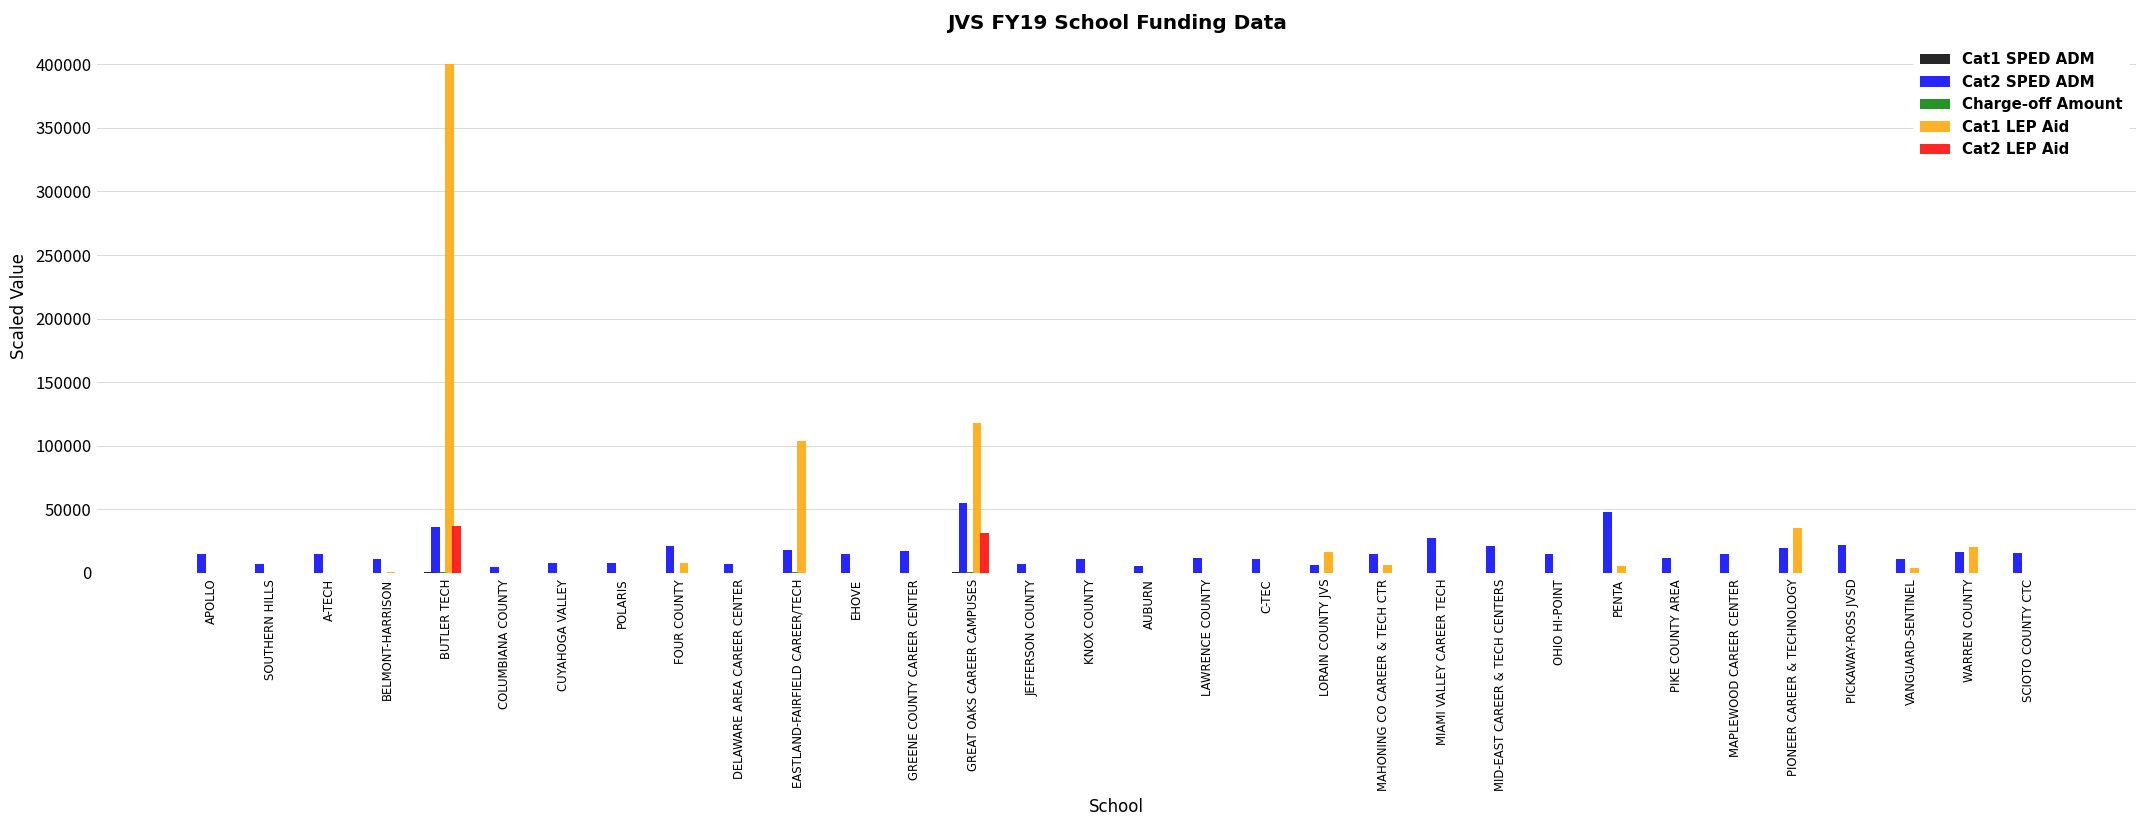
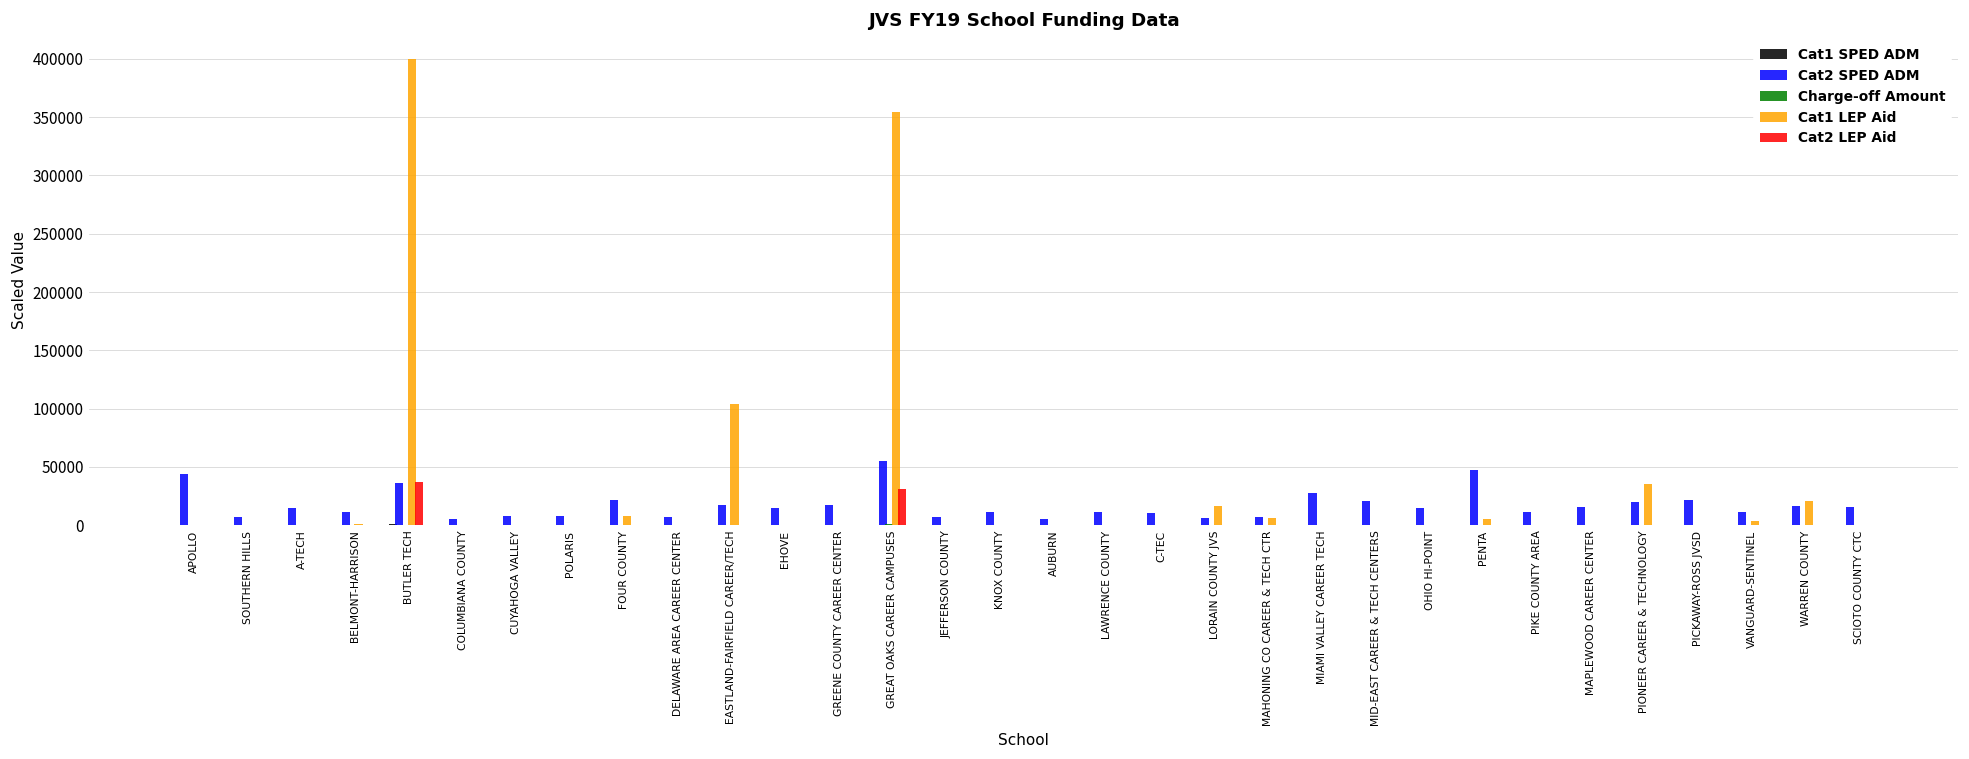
  {
    "Cat1 SPED ADM": {
      "CUYAHOGA VALLEY": 0,
      "DELAWARE AREA CAREER CENTER": 0,
      "EASTLAND-FAIRFIELD CAREER/TECH": 0,
      "KNOX COUNTY": 0,
      "AUBURN": 0,
      "LORAIN COUNTY JVS": 0,
      "MAHONING CO CAREER & TECH CTR": 0,
      "MID-EAST CAREER & TECH CENTERS": 0,
      "MAPLEWOOD CAREER CENTER": 0
    },
    "Cat2 SPED ADM": {
-     "APOLLO": 15000,
+     "APOLLO": 44000,
      "SOUTHERN HILLS": 7000,
      "A-TECH": 15000,
      "BELMONT-HARRISON": 11000,
      "BUTLER TECH": 36000,
      "COLUMBIANA COUNTY": 5000,
      "CUYAHOGA VALLEY": 8000,
      "POLARIS": 8000,
      "FOUR COUNTY": 21000,
      "DELAWARE AREA CAREER CENTER": 7000,
      "EASTLAND-FAIRFIELD CAREER/TECH": 18000,
      "EHOVE": 15000,
      "GREENE COUNTY CAREER CENTER": 17000,
      "GREAT OAKS CAREER CAMPUSES": 55000,
      "JEFFERSON COUNTY": 7000,
      "KNOX COUNTY": 11000,
      "AUBURN": 5000,
      "LAWRENCE COUNTY": 12000,
      "C-TEC": 11000,
      "LORAIN COUNTY JVS": 6000,
-     "MAHONING CO CAREER & TECH CTR": 15000,
+     "MAHONING CO CAREER & TECH CTR": 7000,
      "MIAMI VALLEY CAREER TECH": 28000,
      "MID-EAST CAREER & TECH CENTERS": 21000,
      "OHIO HI-POINT": 15000,
      "PENTA": 48000,
      "PIKE COUNTY AREA": 12000,
      "MAPLEWOOD CAREER CENTER": 15000,
      "PIONEER CAREER & TECHNOLOGY": 20000,
      "PICKAWAY-ROSS JVSD": 22000,
      "VANGUARD-SENTINEL": 11000,
      "WARREN COUNTY": 17000,
      "SCIOTO COUNTY CTC": 16000
    },
    "Cat1 LEP Aid": {
      "APOLLO": 0,
      "SOUTHERN HILLS": 0,
      "A-TECH": 0,
      "BUTLER TECH": 400000,
      "COLUMBIANA COUNTY": 0,
      "POLARIS": 0,
      "FOUR COUNTY": 8000,
      "DELAWARE AREA CAREER CENTER": 0,
      "EASTLAND-FAIRFIELD CAREER/TECH": 104000,
      "EHOVE": 0,
      "GREENE COUNTY CAREER CENTER": 0,
-     "GREAT OAKS CAREER CAMPUSES": 118000,
+     "GREAT OAKS CAREER CAMPUSES": 355000,
      "JEFFERSON COUNTY": 0,
      "KNOX COUNTY": 0,
      "AUBURN": 0,
      "LAWRENCE COUNTY": 0,
      "C-TEC": 0,
      "LORAIN COUNTY JVS": 16000,
      "MAHONING CO CAREER & TECH CTR": 6000,
      "MIAMI VALLEY CAREER TECH": 0,
      "MID-EAST CAREER & TECH CENTERS": 0,
      "OHIO HI-POINT": 0,
      "PENTA": 5000,
      "PIKE COUNTY AREA": 0,
      "MAPLEWOOD CAREER CENTER": 0,
      "PIONEER CAREER & TECHNOLOGY": 36000,
      "PICKAWAY-ROSS JVSD": 0,
      "VANGUARD-SENTINEL": 4000,
      "WARREN COUNTY": 20000,
      "SCIOTO COUNTY CTC": 0
    },
    "Cat2 LEP Aid": {
      "APOLLO": 0,
      "SOUTHERN HILLS": 0,
      "A-TECH": 0,
      "BELMONT-HARRISON": 0,
      "BUTLER TECH": 37000,
      "COLUMBIANA COUNTY": 0,
      "CUYAHOGA VALLEY": 0,
      "POLARIS": 0,
      "FOUR COUNTY": 0,
      "DELAWARE AREA CAREER CENTER": 0,
      "EASTLAND-FAIRFIELD CAREER/TECH": 0,
      "EHOVE": 0,
      "GREENE COUNTY CAREER CENTER": 0,
      "GREAT OAKS CAREER CAMPUSES": 31000,
      "JEFFERSON COUNTY": 0,
      "KNOX COUNTY": 0,
      "AUBURN": 0,
      "LAWRENCE COUNTY": 0,
      "C-TEC": 0,
      "LORAIN COUNTY JVS": 0,
      "MAHONING CO CAREER & TECH CTR": 0,
      "MIAMI VALLEY CAREER TECH": 0,
      "MID-EAST CAREER & TECH CENTERS": 0,
      "OHIO HI-POINT": 0,
      "PENTA": 0,
      "PIKE COUNTY AREA": 0,
      "MAPLEWOOD CAREER CENTER": 0,
      "PIONEER CAREER & TECHNOLOGY": 0,
      "PICKAWAY-ROSS JVSD": 0,
      "VANGUARD-SENTINEL": 0,
      "WARREN COUNTY": 0,
      "SCIOTO COUNTY CTC": 0
    }
  }
